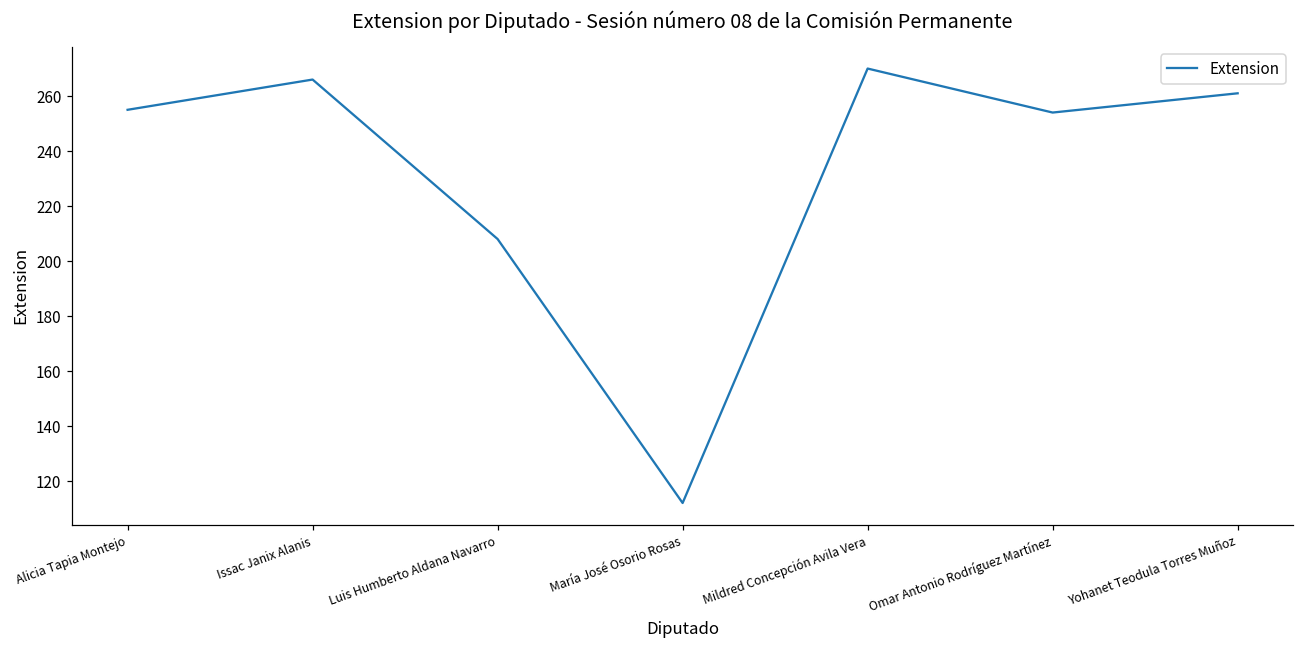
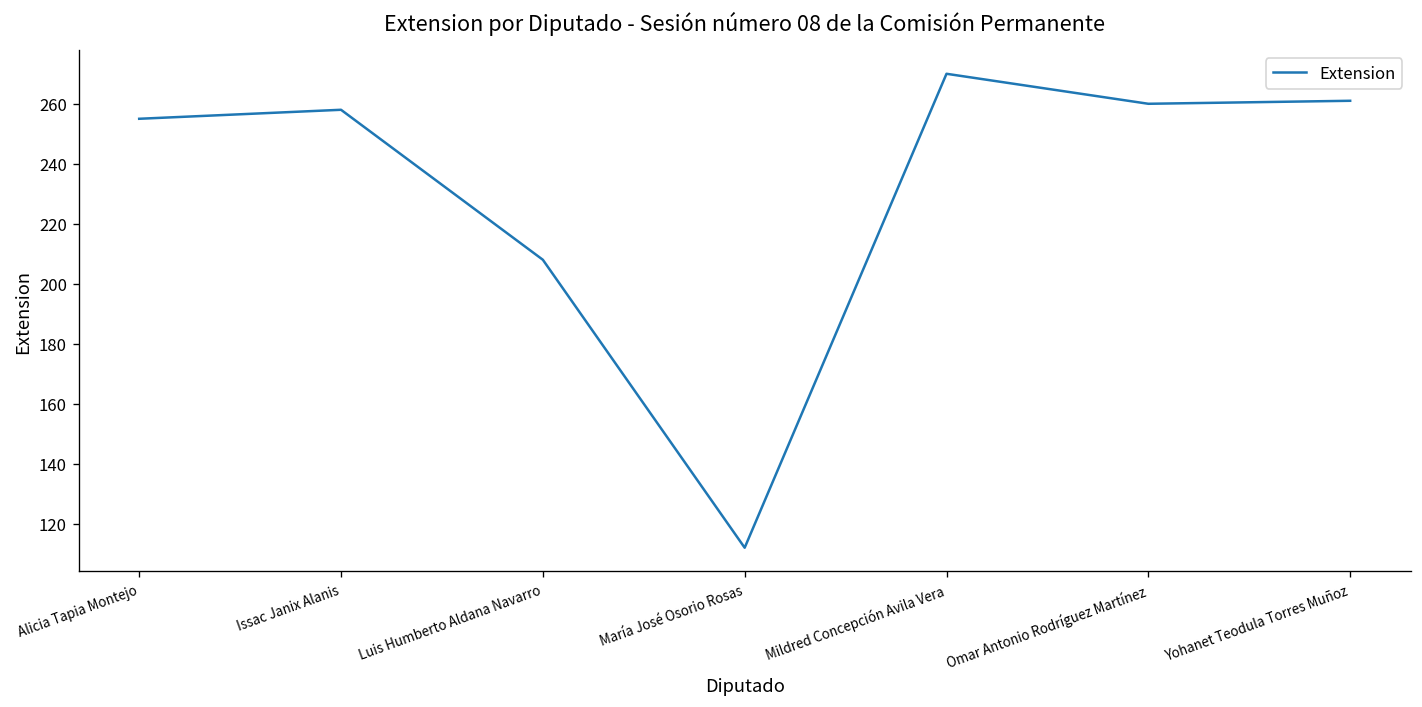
  {
    "Alicia Tapia Montejo": 255,
-   "Issac Janix Alanis": 266,
+   "Issac Janix Alanis": 258,
    "Luis Humberto Aldana Navarro": 208,
    "María José Osorio Rosas": 112,
    "Mildred Concepción Avila Vera": 270,
-   "Omar Antonio Rodríguez Martínez": 254,
+   "Omar Antonio Rodríguez Martínez": 260,
    "Yohanet Teodula Torres Muñoz": 261
  }
